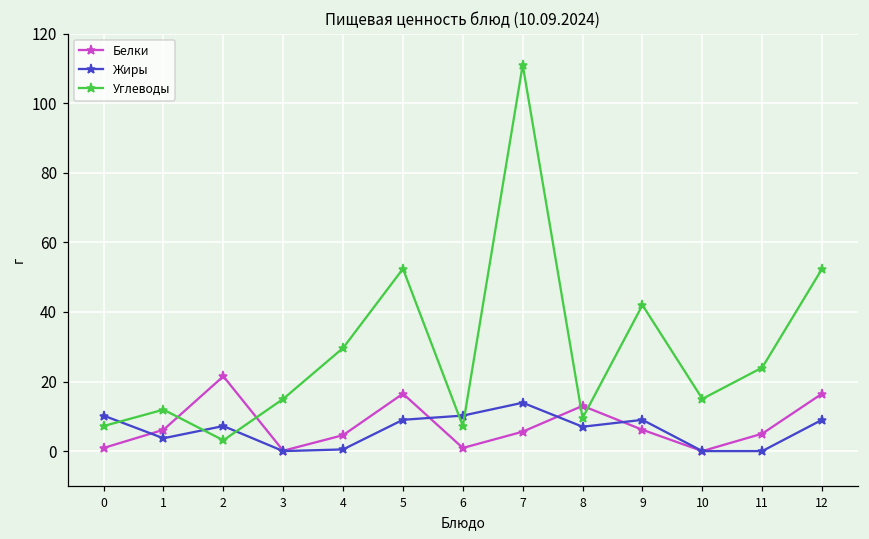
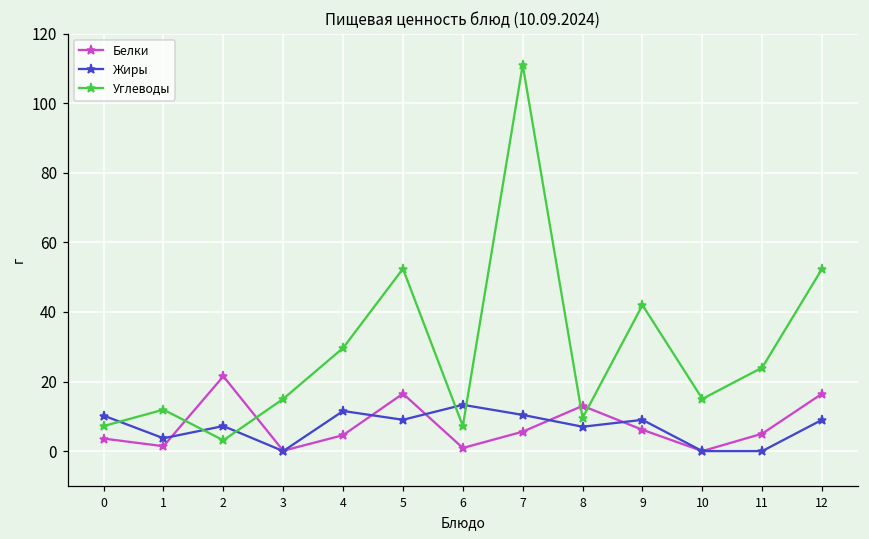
  {
    "Белки": {
-     "0": 1,
-     "1": 6,
+     "0": 4,
+     "1": 1,
      "2": 22,
      "4": 5,
      "5": 17,
      "6": 1,
      "7": 6,
      "8": 13,
      "9": 6,
      "11": 5,
      "12": 17
    },
    "Жиры": {
      "0": 10,
      "1": 4,
      "2": 7,
-     "4": 0,
+     "4": 12,
      "5": 9,
-     "6": 10,
-     "7": 14,
+     "6": 13,
+     "7": 10,
      "8": 7,
      "9": 9,
      "11": 0,
      "12": 9
    },
    "Углеводы": {
      "0": 7,
      "1": 12,
      "2": 3,
      "3": 15,
      "4": 30,
      "5": 52,
      "6": 7,
      "7": 111,
      "8": 10,
      "9": 42,
      "10": 15,
      "11": 24,
      "12": 52
    }
  }
